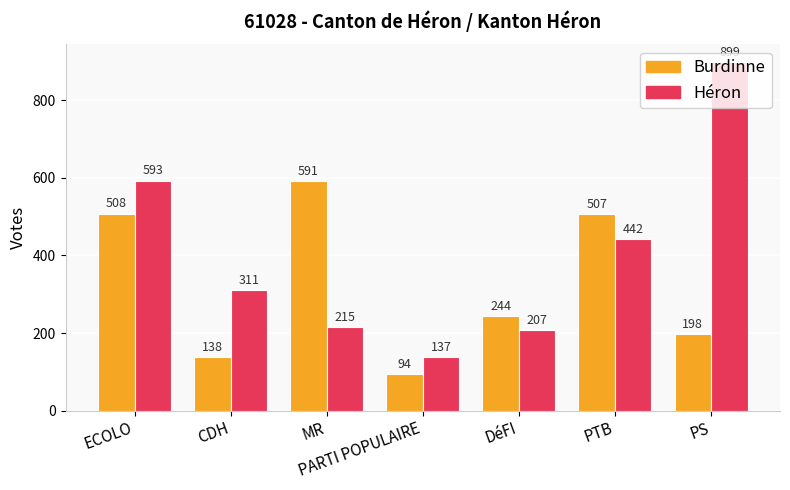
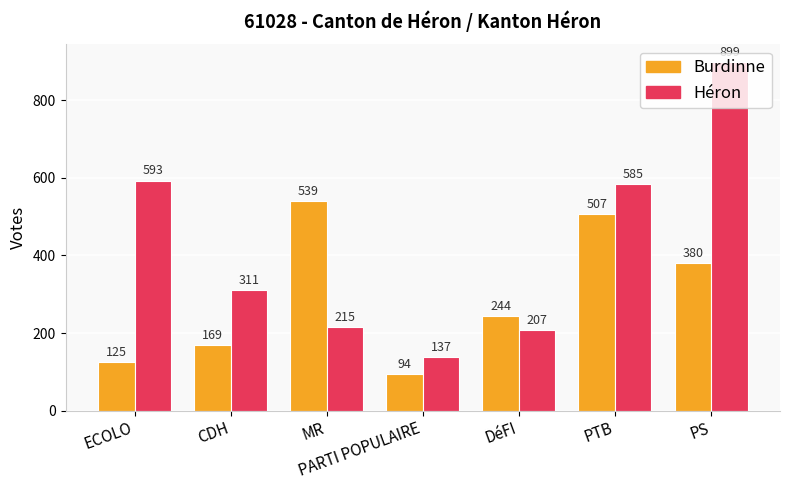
  {
    "Burdinne": {
-     "ECOLO": 508,
-     "CDH": 138,
-     "MR": 591,
+     "ECOLO": 125,
+     "CDH": 169,
+     "MR": 539,
      "PARTI POPULAIRE": 94,
      "DéFI": 244,
      "PTB": 507,
-     "PS": 198
+     "PS": 380
    },
    "Héron": {
      "ECOLO": 593,
      "CDH": 311,
      "MR": 215,
      "PARTI POPULAIRE": 137,
      "DéFI": 207,
-     "PTB": 442
+     "PTB": 585
    }
  }
